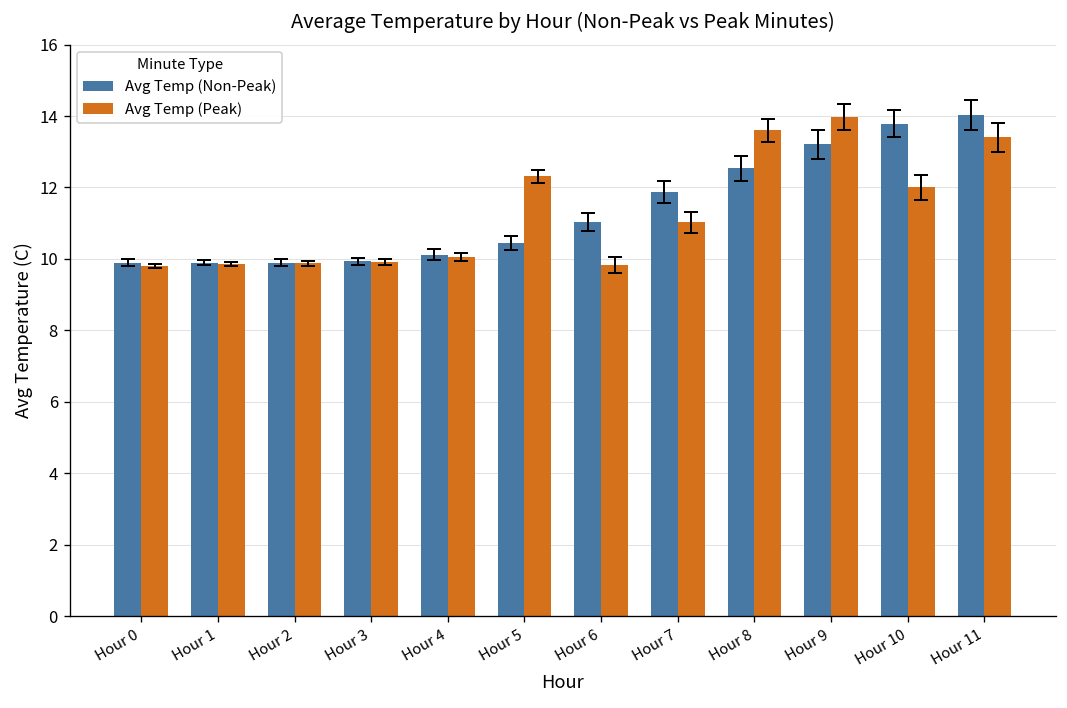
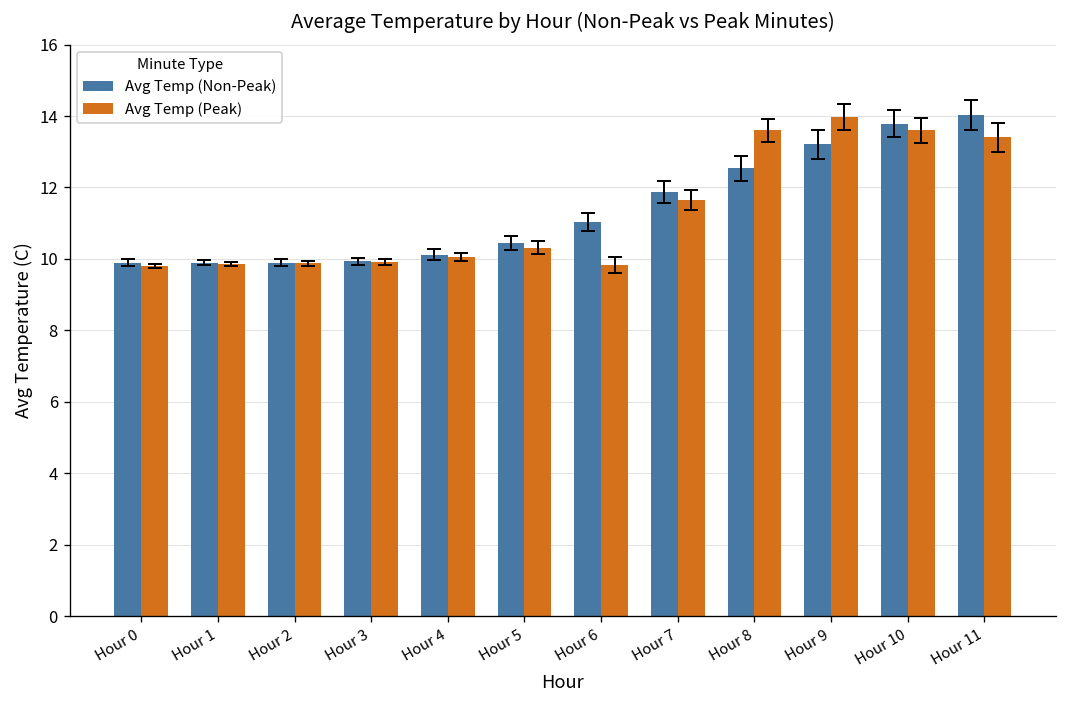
  {
    "Avg Temp (Peak)": {
      "Hour 0": 9.8,
      "Hour 1": 9.9,
      "Hour 2": 9.9,
      "Hour 3": 9.9,
      "Hour 4": 10.1,
-     "Hour 5": 12.3,
+     "Hour 5": 10.3,
      "Hour 6": 9.8,
-     "Hour 7": 11.0,
+     "Hour 7": 11.7,
      "Hour 8": 13.6,
      "Hour 9": 14.0,
-     "Hour 10": 12.0,
+     "Hour 10": 13.6,
      "Hour 11": 13.4
    }
  }
